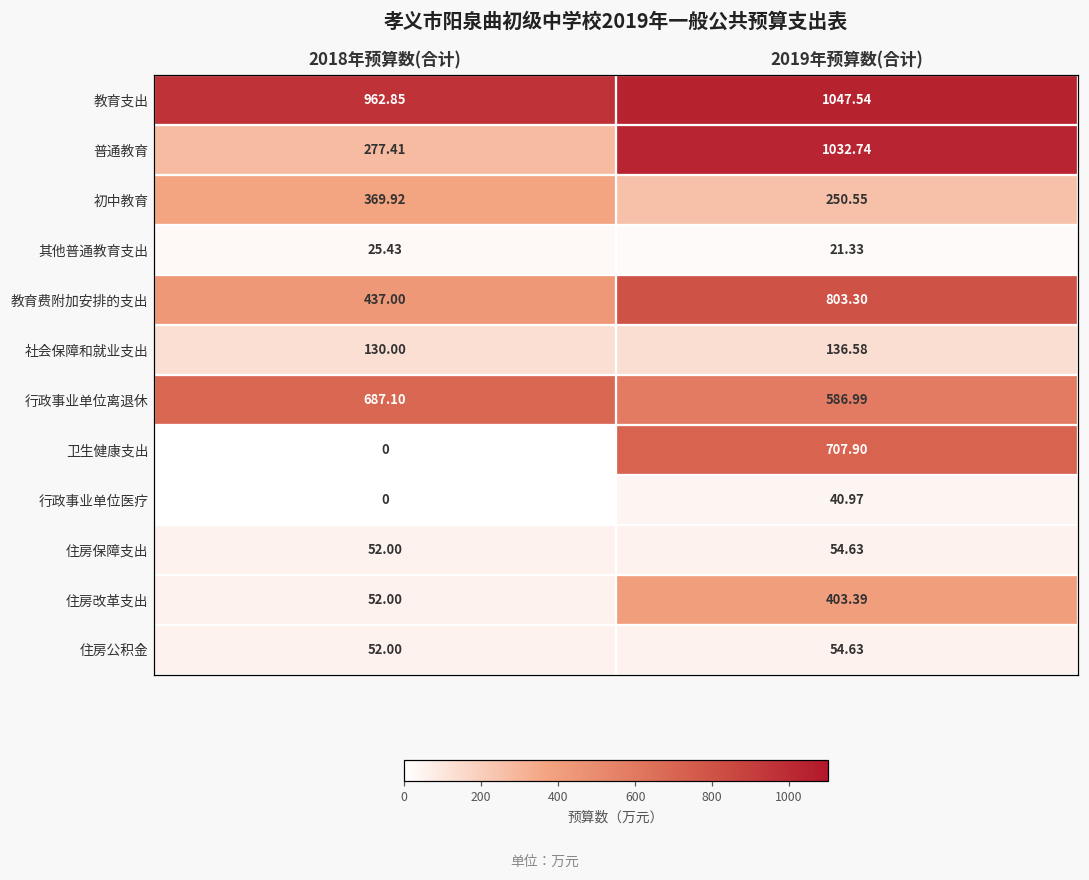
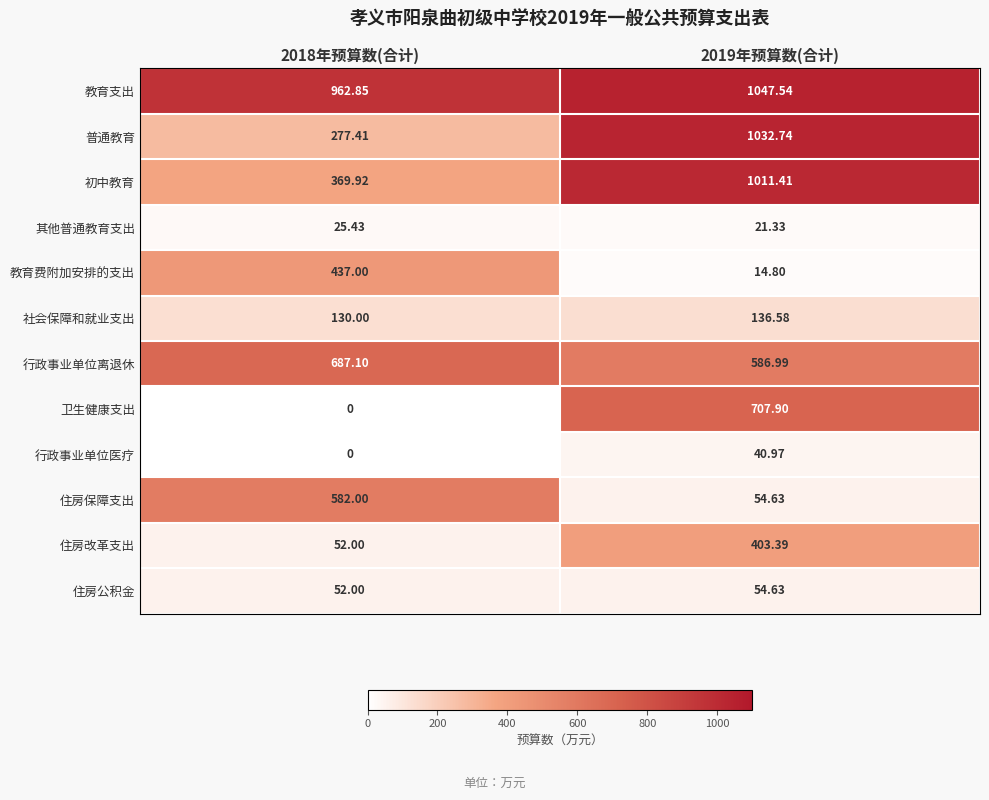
  {
    "教育支出": {
      "2018年预算数(合计)": 962.85,
      "2019年预算数(合计)": 1047.54
    },
    "普通教育": {
      "2018年预算数(合计)": 277.41,
      "2019年预算数(合计)": 1032.74
    },
    "初中教育": {
      "2018年预算数(合计)": 369.92,
-     "2019年预算数(合计)": 250.55
+     "2019年预算数(合计)": 1011.41
    },
    "其他普通教育支出": {
      "2018年预算数(合计)": 25.43,
      "2019年预算数(合计)": 21.33
    },
    "教育费附加安排的支出": {
      "2018年预算数(合计)": 437.00,
-     "2019年预算数(合计)": 803.30
+     "2019年预算数(合计)": 14.80
    },
    "社会保障和就业支出": {
      "2018年预算数(合计)": 130.00,
      "2019年预算数(合计)": 136.58
    },
    "行政事业单位离退休": {
      "2018年预算数(合计)": 687.10,
      "2019年预算数(合计)": 586.99
    },
    "卫生健康支出": {
      "2018年预算数(合计)": 0,
      "2019年预算数(合计)": 707.90
    },
    "行政事业单位医疗": {
      "2018年预算数(合计)": 0,
      "2019年预算数(合计)": 40.97
    },
    "住房保障支出": {
-     "2018年预算数(合计)": 52.00,
+     "2018年预算数(合计)": 582.00,
      "2019年预算数(合计)": 54.63
    },
    "住房改革支出": {
      "2018年预算数(合计)": 52.00,
      "2019年预算数(合计)": 403.39
    },
    "住房公积金": {
      "2018年预算数(合计)": 52.00,
      "2019年预算数(合计)": 54.63
    }
  }
